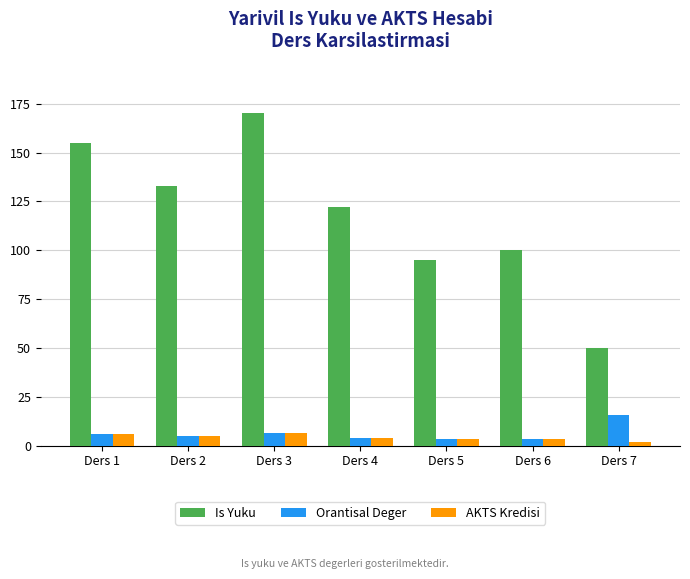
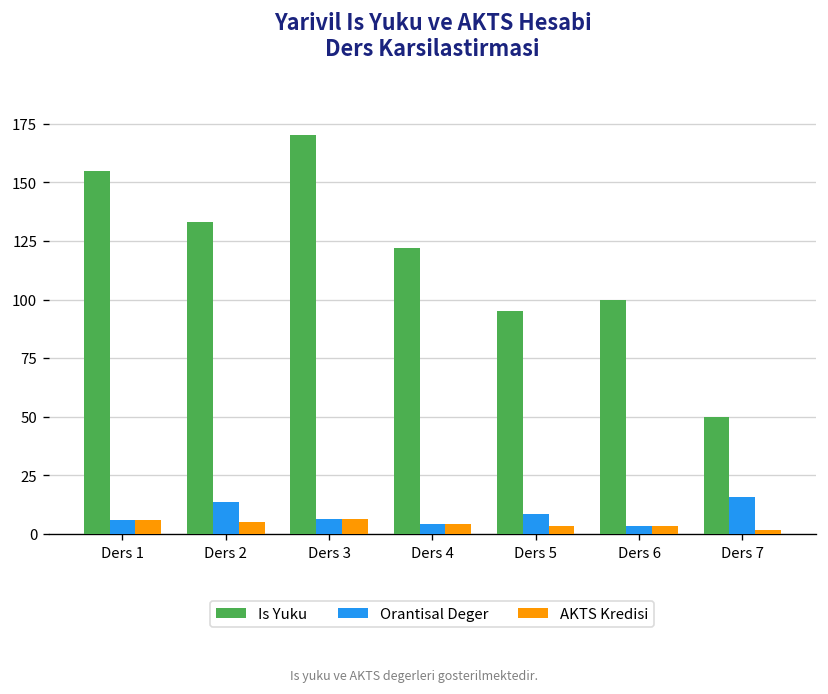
  {
    "Is Yuku": {
      "Ders 1": 155,
      "Ders 2": 133,
      "Ders 3": 170,
      "Ders 4": 122,
      "Ders 5": 95,
      "Ders 6": 100,
      "Ders 7": 50
    },
    "Orantisal Deger": {
      "Ders 1": 6,
-     "Ders 2": 5,
+     "Ders 2": 14,
      "Ders 3": 6,
      "Ders 4": 4,
-     "Ders 5": 4,
+     "Ders 5": 9,
      "Ders 6": 3,
      "Ders 7": 16
    },
    "AKTS Kredisi": {
      "Ders 1": 6,
      "Ders 2": 5,
      "Ders 3": 6,
      "Ders 4": 4,
      "Ders 5": 4,
      "Ders 6": 3,
      "Ders 7": 2
    }
  }
